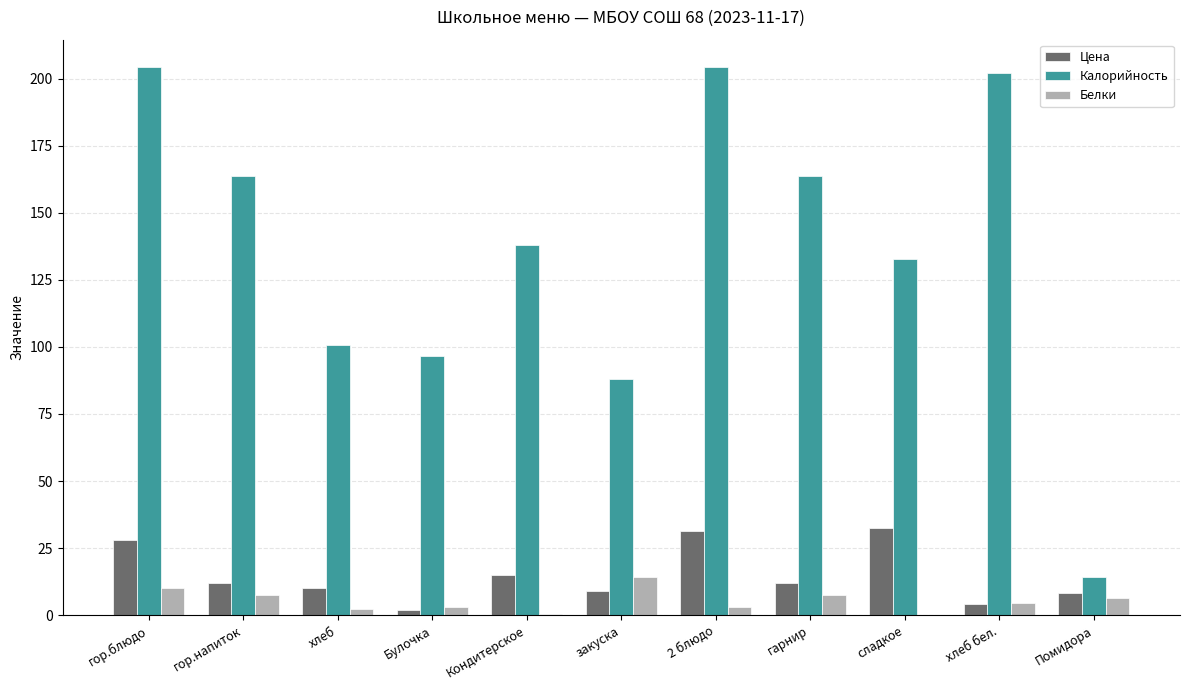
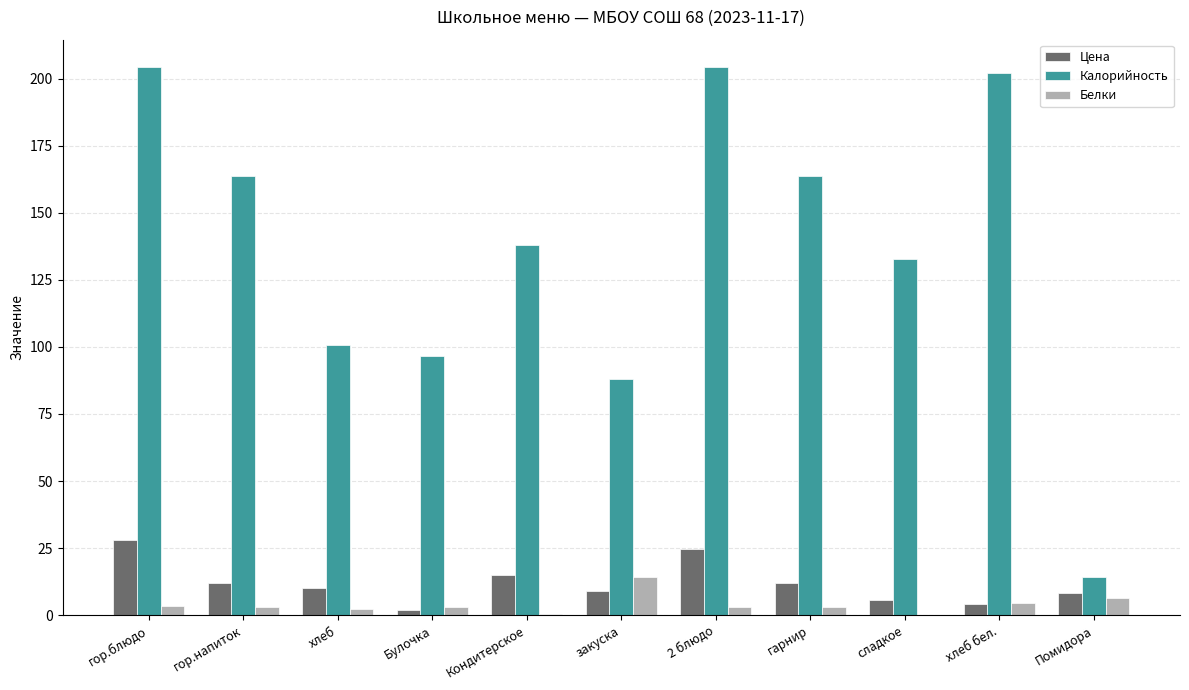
  {
    "Цена": {
      "гор.блюдо": 28,
      "гор.напиток": 12,
      "хлеб": 10,
      "Булочка": 2,
      "Кондитерское": 15,
      "закуска": 9,
-     "2 блюдо": 31,
+     "2 блюдо": 25,
      "гарнир": 12,
-     "сладкое": 33,
+     "сладкое": 6,
      "хлеб бел.": 4,
      "Помидора": 8
    },
    "Калорийность": {
      "гор.блюдо": 204,
      "гор.напиток": 164,
      "хлеб": 101,
      "Булочка": 97,
      "Кондитерское": 138,
      "закуска": 88,
      "2 блюдо": 204,
      "гарнир": 164,
      "сладкое": 133,
      "хлеб бел.": 202,
      "Помидора": 14
    },
    "Белки": {
-     "гор.блюдо": 10,
-     "гор.напиток": 7,
+     "гор.блюдо": 3,
+     "гор.напиток": 3,
      "хлеб": 2,
      "Булочка": 3,
      "закуска": 14,
      "2 блюдо": 3,
-     "гарнир": 8,
+     "гарнир": 3,
      "хлеб бел.": 5,
      "Помидора": 6
    }
  }
